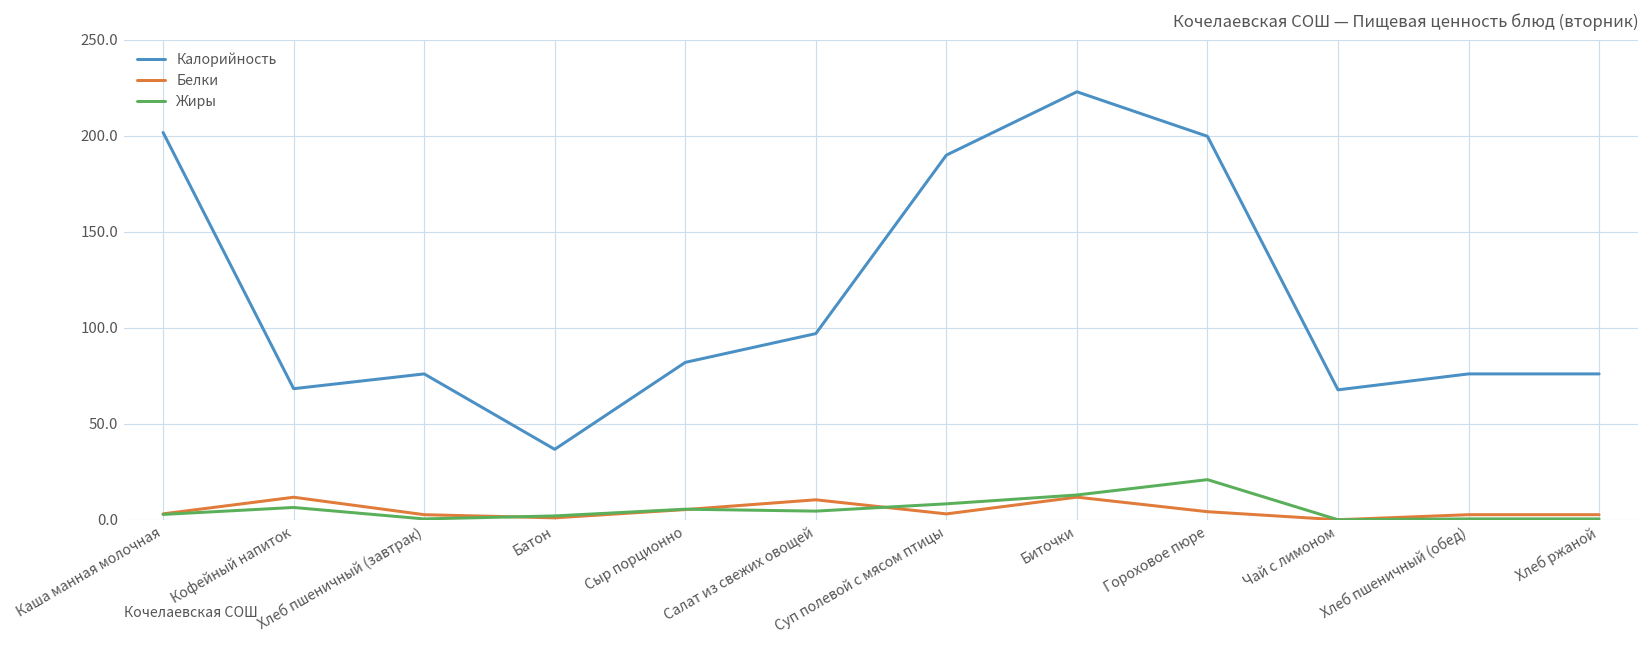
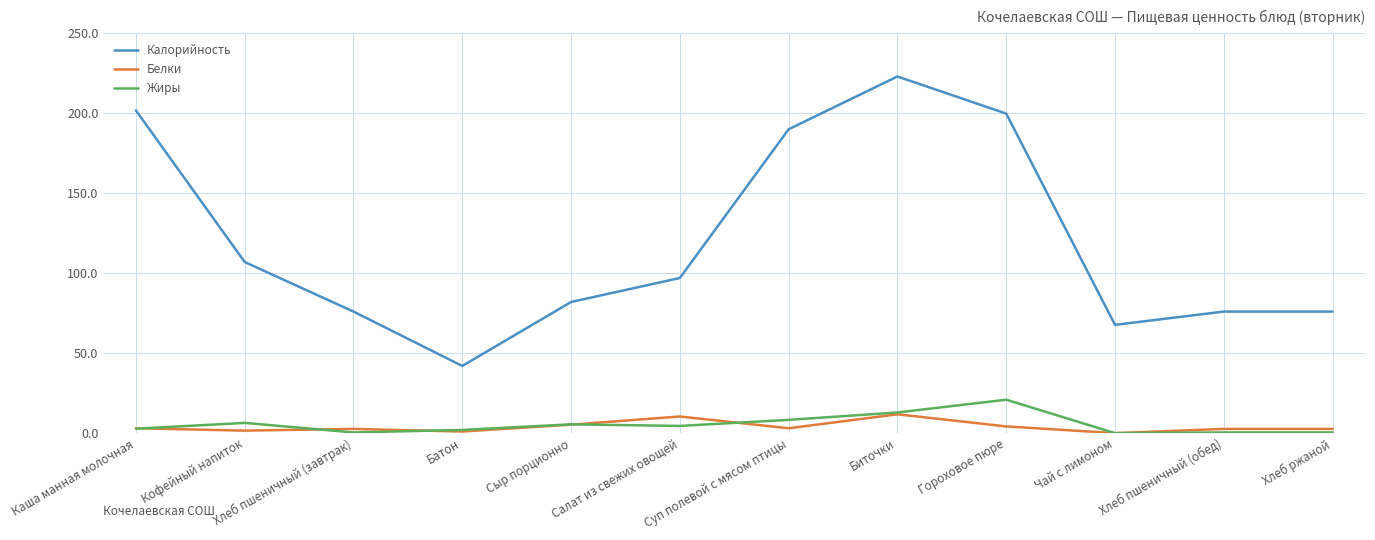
  {
    "Калорийность": {
      "Каша манная молочная": 202,
-     "Кофейный напиток": 68,
+     "Кофейный напиток": 107,
      "Хлеб пшеничный (завтрак)": 76,
-     "Батон": 37,
+     "Батон": 42,
      "Сыр порционно": 82,
      "Салат из свежих овощей": 97,
      "Суп полевой с мясом птицы": 190,
      "Биточки": 223,
      "Гороховое пюре": 200,
      "Чай с лимоном": 68,
      "Хлеб пшеничный (обед)": 76,
      "Хлеб ржаной": 76
    },
    "Белки": {
-     "Кофейный напиток": 12,
+     "Кофейный напиток": 2,
      "Хлеб пшеничный (завтрак)": 3,
      "Салат из свежих овощей": 10,
      "Суп полевой с мясом птицы": 3,
      "Гороховое пюре": 4,
      "Хлеб пшеничный (обед)": 3,
      "Хлеб ржаной": 3
    },
    "Жиры": {
      "Кофейный напиток": 6,
      "Хлеб пшеничный (завтрак)": 0,
      "Салат из свежих овощей": 5,
      "Суп полевой с мясом птицы": 8,
      "Гороховое пюре": 21,
      "Хлеб пшеничный (обед)": 0,
      "Хлеб ржаной": 0
    }
  }
